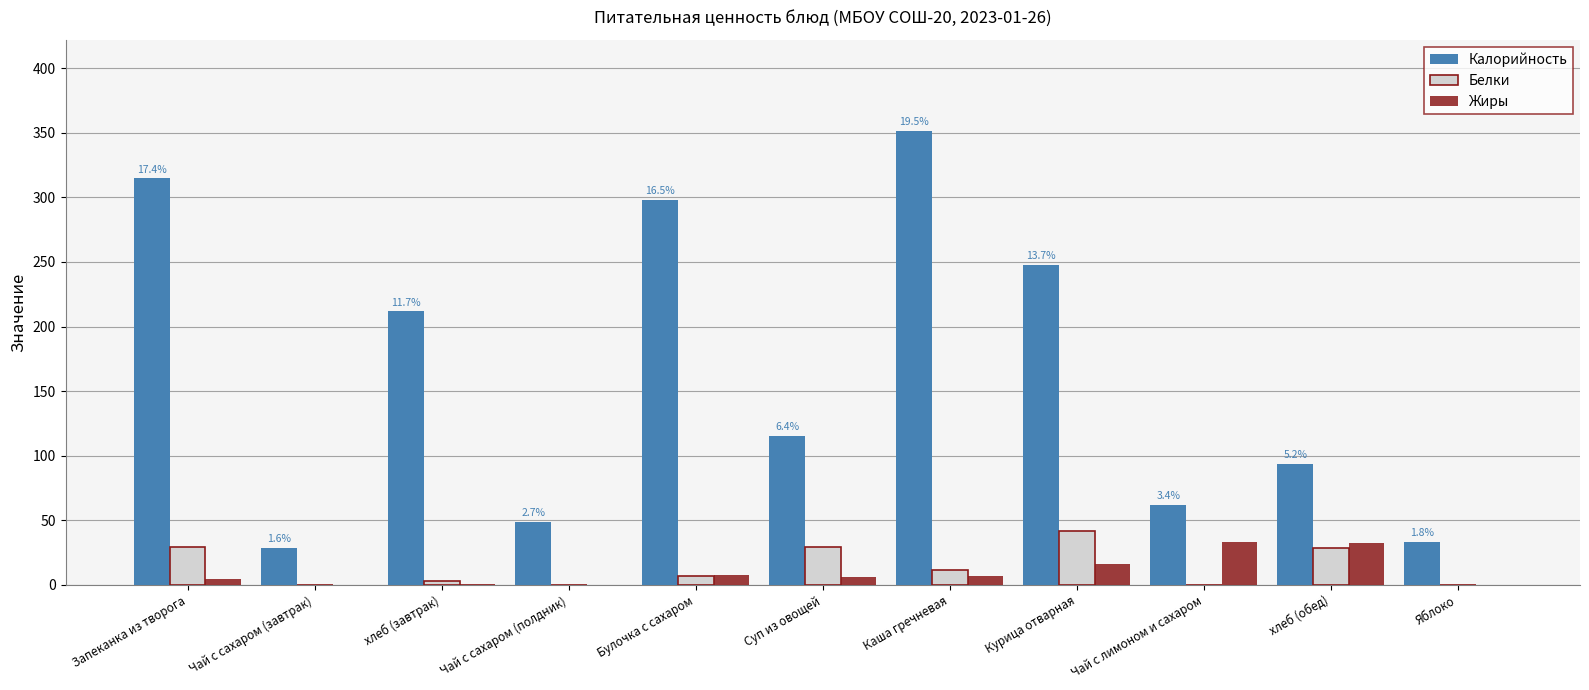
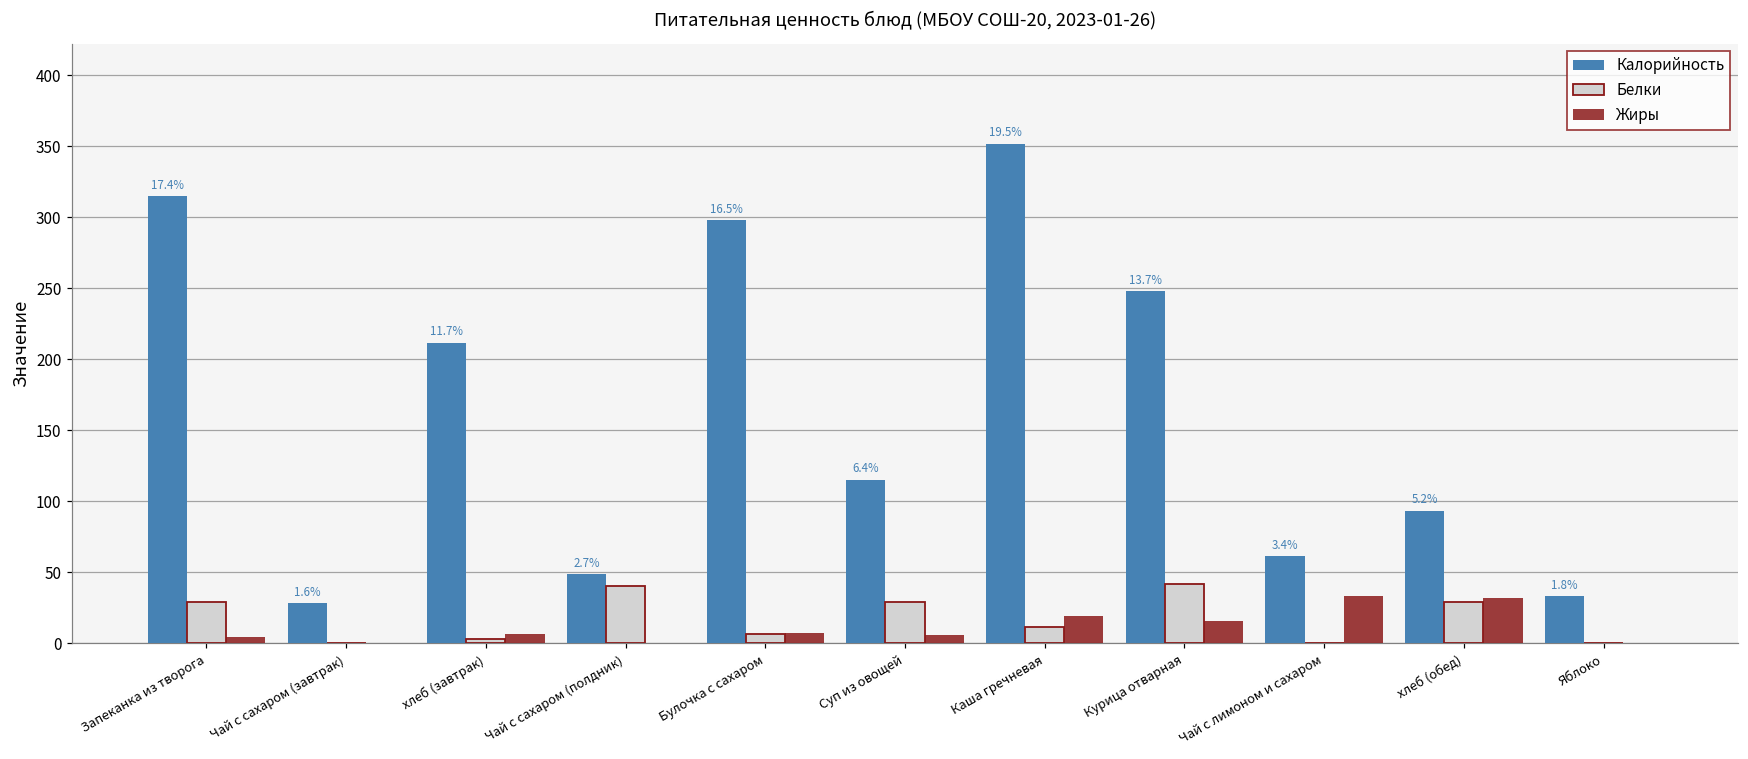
  {
    "Белки": {
      "Запеканка из творога": 29,
      "хлеб (завтрак)": 3,
-     "Чай с сахаром (полдник)": 0,
+     "Чай с сахаром (полдник)": 41,
      "Булочка с сахаром": 7,
      "Суп из овощей": 29,
      "Каша гречневая": 12,
      "Курица отварная": 42,
      "хлеб (обед)": 29
    },
    "Жиры": {
      "Запеканка из творога": 5,
      "Чай с сахаром (завтрак)": 0,
-     "хлеб (завтрак)": 0,
+     "хлеб (завтрак)": 7,
      "Чай с сахаром (полдник)": 0,
      "Булочка с сахаром": 8,
      "Суп из овощей": 6,
-     "Каша гречневая": 7,
+     "Каша гречневая": 19,
      "Курица отварная": 16,
      "Чай с лимоном и сахаром": 33,
      "хлеб (обед)": 32
    }
  }
